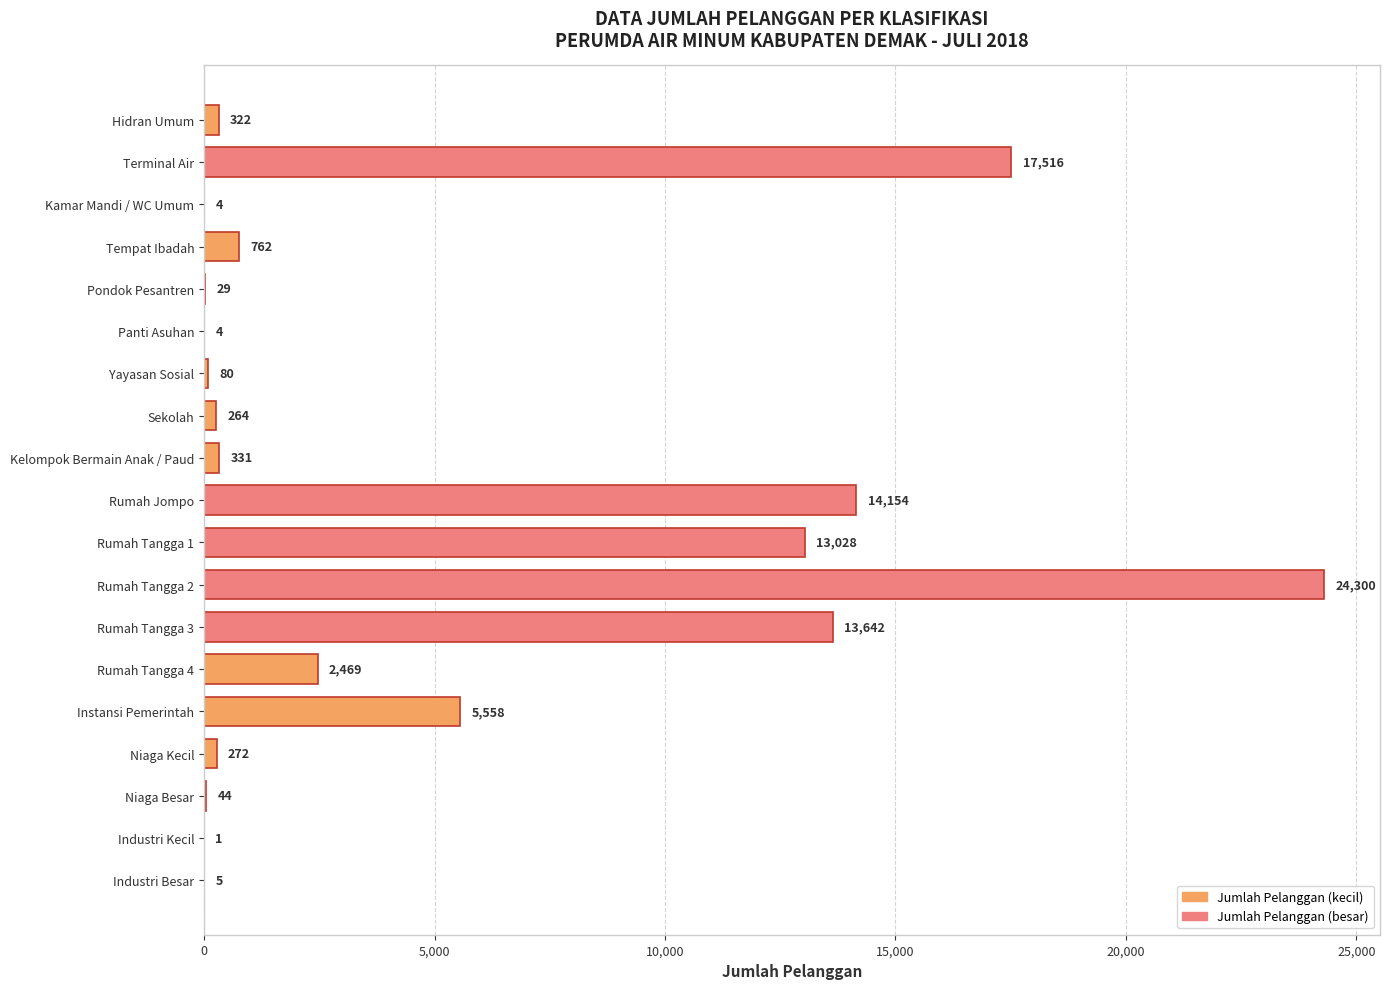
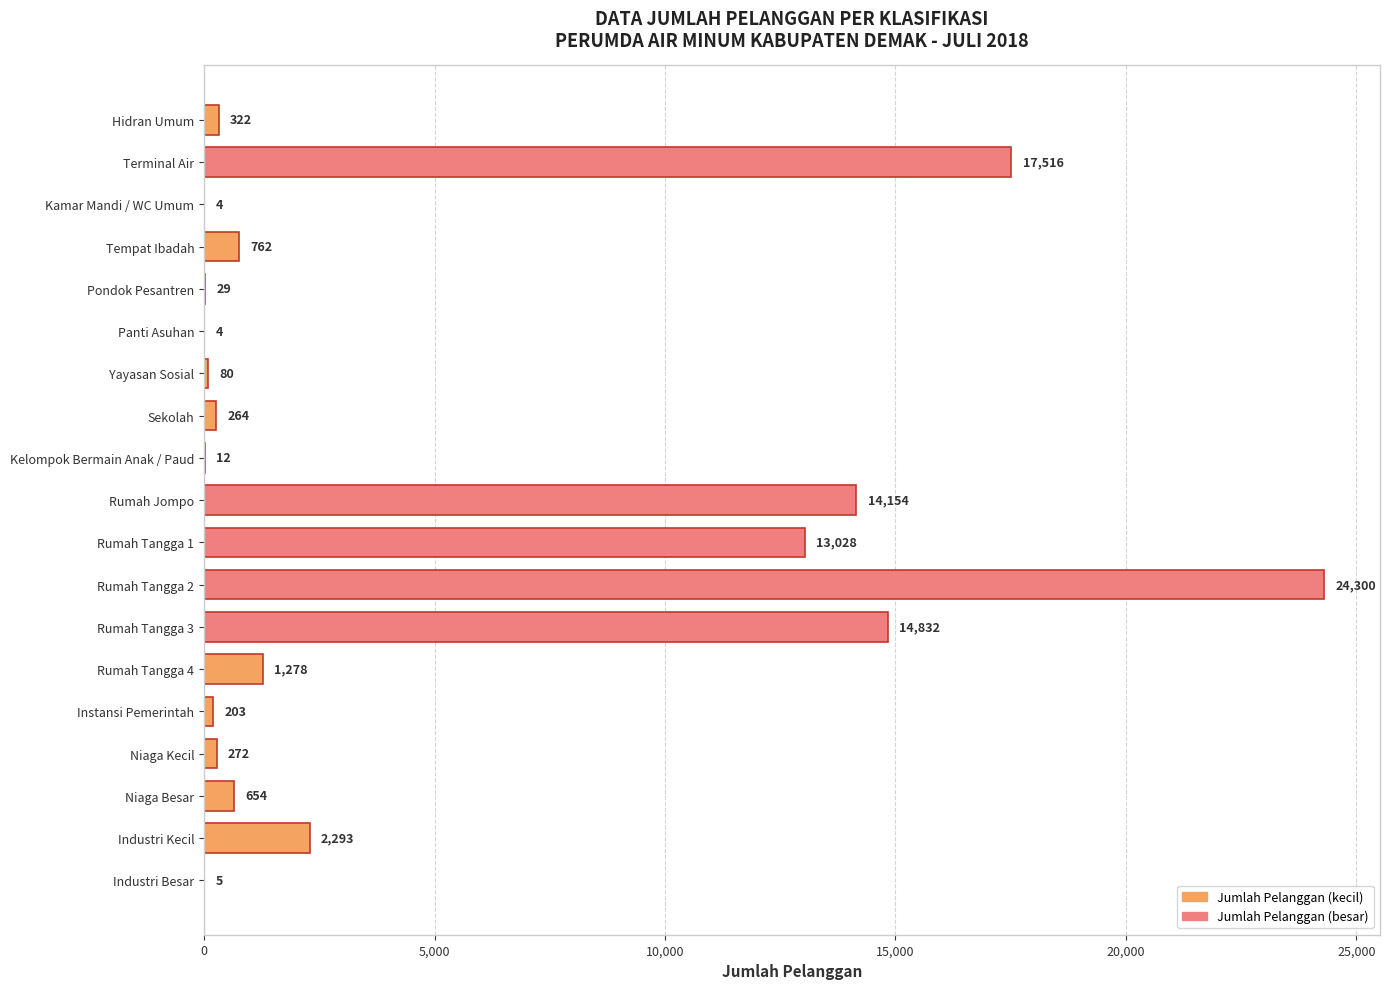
  {
    "Hidran Umum": "322",
    "Terminal Air": "17,516",
    "Kamar Mandi / WC Umum": "4",
    "Tempat Ibadah": "762",
    "Pondok Pesantren": "29",
    "Panti Asuhan": "4",
    "Yayasan Sosial": "80",
    "Sekolah": "264",
-   "Kelompok Bermain Anak / Paud": "331",
+   "Kelompok Bermain Anak / Paud": "12",
    "Rumah Jompo": "14,154",
    "Rumah Tangga 1": "13,028",
    "Rumah Tangga 2": "24,300",
-   "Rumah Tangga 3": "13,642",
-   "Rumah Tangga 4": "2,469",
-   "Instansi Pemerintah": "5,558",
+   "Rumah Tangga 3": "14,832",
+   "Rumah Tangga 4": "1,278",
+   "Instansi Pemerintah": "203",
    "Niaga Kecil": "272",
-   "Niaga Besar": "44",
-   "Industri Kecil": "1",
+   "Niaga Besar": "654",
+   "Industri Kecil": "2,293",
    "Industri Besar": "5"
  }
